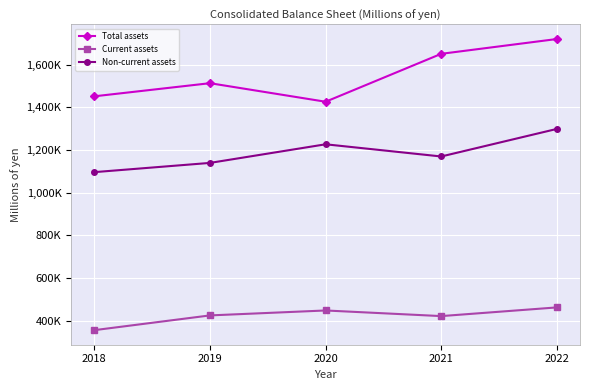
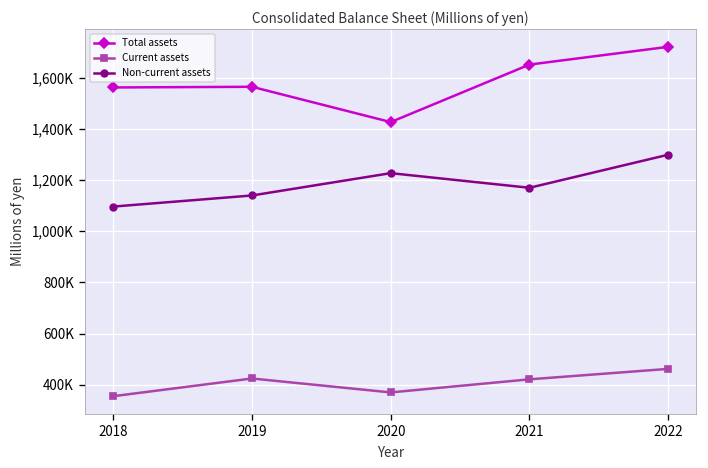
  {
    "Total assets": {
-     "2018": "1,450,000",
-     "2019": "1,510,000",
+     "2018": "1,560,000",
+     "2019": "1,560,000",
      "2020": "1,430,000",
      "2021": "1,650,000",
      "2022": "1,720,000"
    },
    "Current assets": {
      "2018": "360,000",
      "2019": "420,000",
-     "2020": "450,000",
+     "2020": "370,000",
      "2021": "420,000",
      "2022": "460,000"
    },
    "Non-current assets": {
      "2018": "1,100,000",
      "2019": "1,140,000",
      "2020": "1,230,000",
      "2021": "1,170,000",
      "2022": "1,300,000"
    }
  }
